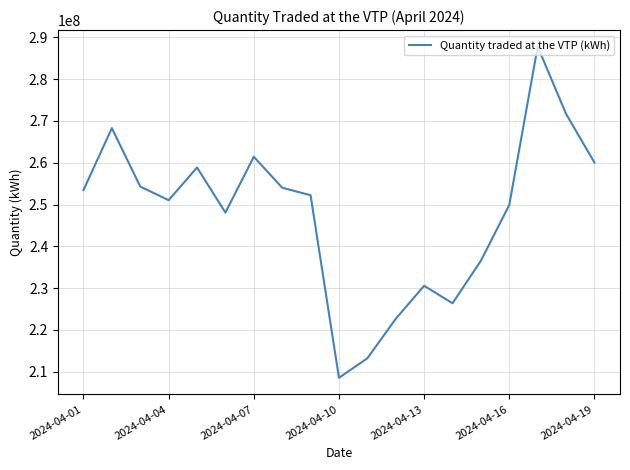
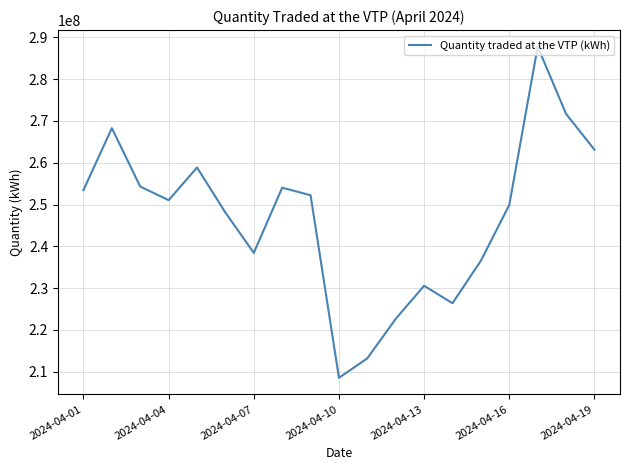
  {
    "2024-04-01": 253000000,
    "2024-04-04": 251000000,
-   "2024-04-07": 261000000,
+   "2024-04-07": 238000000,
    "2024-04-10": 209000000,
    "2024-04-13": 231000000,
    "2024-04-16": 250000000,
-   "2024-04-19": 260000000
+   "2024-04-19": 263000000
  }
